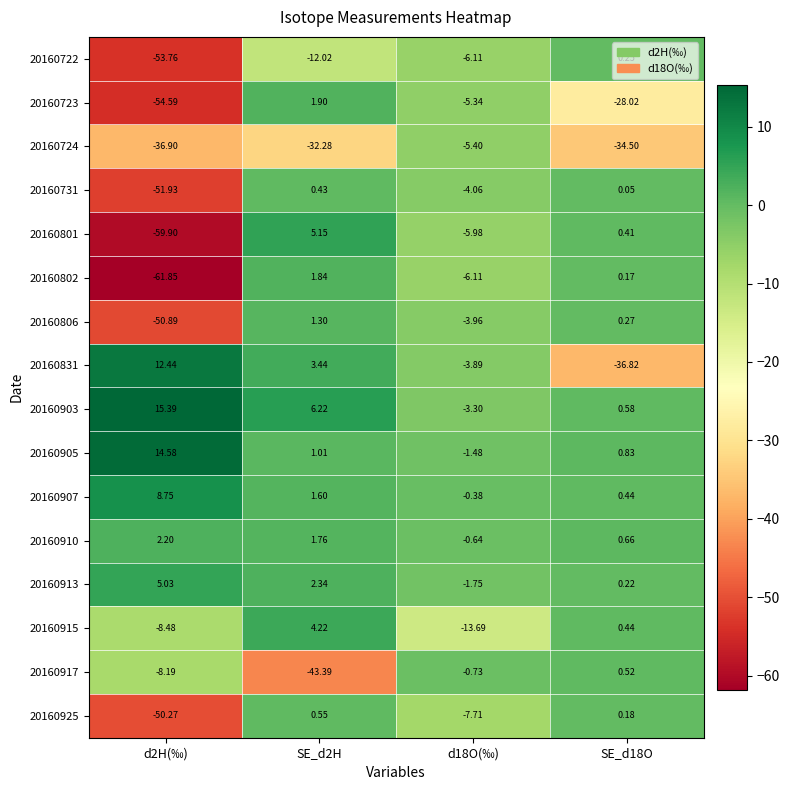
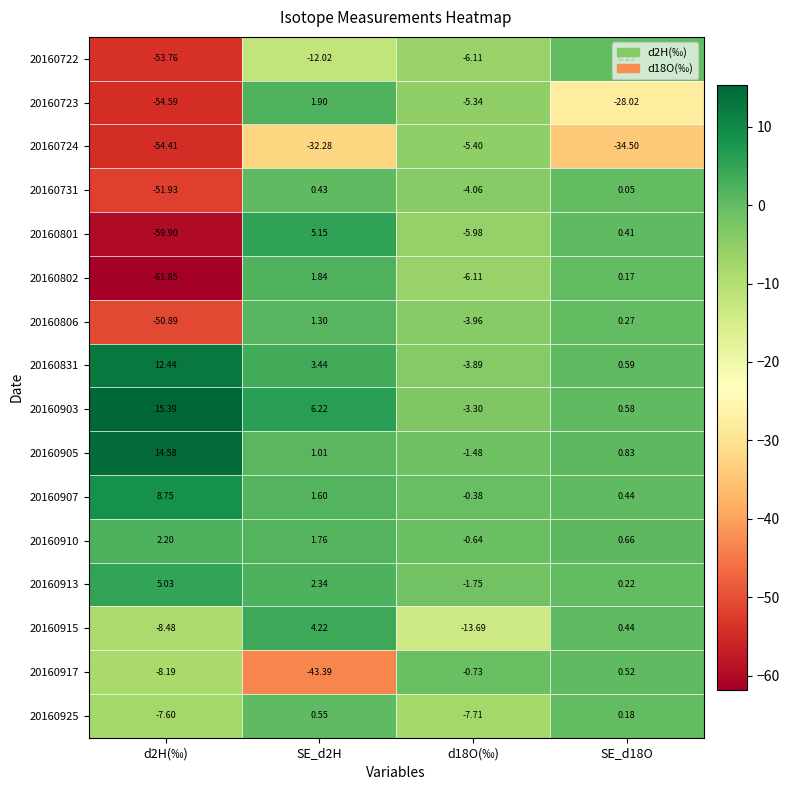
  {
    "20160722": {
      "d2H(‰)": -53.76,
      "SE_d2H": -12.02,
      "d18O(‰)": -6.11
    },
    "20160723": {
      "d2H(‰)": -54.59,
      "SE_d2H": 1.90,
      "d18O(‰)": -5.34,
      "SE_d18O": -28.02
    },
    "20160724": {
-     "d2H(‰)": -36.90,
+     "d2H(‰)": -54.41,
      "SE_d2H": -32.28,
      "d18O(‰)": -5.40,
      "SE_d18O": -34.50
    },
    "20160731": {
      "d2H(‰)": -51.93,
      "SE_d2H": 0.43,
      "d18O(‰)": -4.06,
      "SE_d18O": 0.05
    },
    "20160801": {
      "d2H(‰)": -59.90,
      "SE_d2H": 5.15,
      "d18O(‰)": -5.98,
      "SE_d18O": 0.41
    },
    "20160802": {
      "d2H(‰)": -61.85,
      "SE_d2H": 1.84,
      "d18O(‰)": -6.11,
      "SE_d18O": 0.17
    },
    "20160806": {
      "d2H(‰)": -50.89,
      "SE_d2H": 1.30,
      "d18O(‰)": -3.96,
      "SE_d18O": 0.27
    },
    "20160831": {
      "d2H(‰)": 12.44,
      "SE_d2H": 3.44,
      "d18O(‰)": -3.89,
-     "SE_d18O": -36.82
+     "SE_d18O": 0.59
    },
    "20160903": {
      "d2H(‰)": 15.39,
      "SE_d2H": 6.22,
      "d18O(‰)": -3.30,
      "SE_d18O": 0.58
    },
    "20160905": {
      "d2H(‰)": 14.58,
      "SE_d2H": 1.01,
      "d18O(‰)": -1.48,
      "SE_d18O": 0.83
    },
    "20160907": {
      "d2H(‰)": 8.75,
      "SE_d2H": 1.60,
      "d18O(‰)": -0.38,
      "SE_d18O": 0.44
    },
    "20160910": {
      "d2H(‰)": 2.20,
      "SE_d2H": 1.76,
      "d18O(‰)": -0.64,
      "SE_d18O": 0.66
    },
    "20160913": {
      "d2H(‰)": 5.03,
      "SE_d2H": 2.34,
      "d18O(‰)": -1.75,
      "SE_d18O": 0.22
    },
    "20160915": {
      "d2H(‰)": -8.48,
      "SE_d2H": 4.22,
      "d18O(‰)": -13.69,
      "SE_d18O": 0.44
    },
    "20160917": {
      "d2H(‰)": -8.19,
      "SE_d2H": -43.39,
      "d18O(‰)": -0.73,
      "SE_d18O": 0.52
    },
    "20160925": {
-     "d2H(‰)": -50.27,
+     "d2H(‰)": -7.60,
      "SE_d2H": 0.55,
      "d18O(‰)": -7.71,
      "SE_d18O": 0.18
    }
  }
